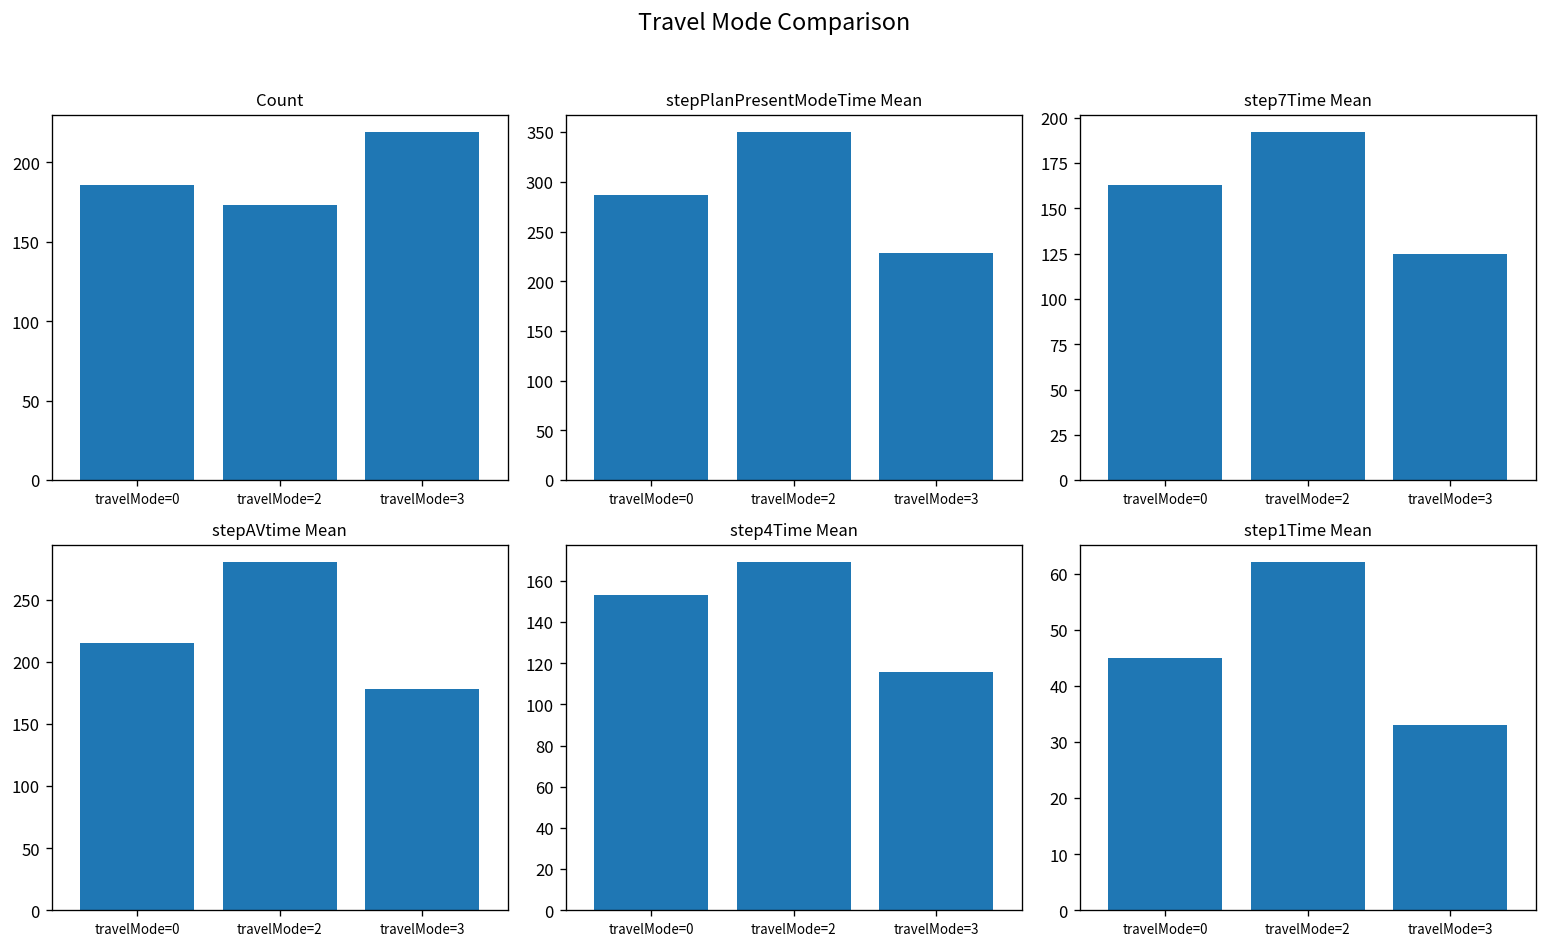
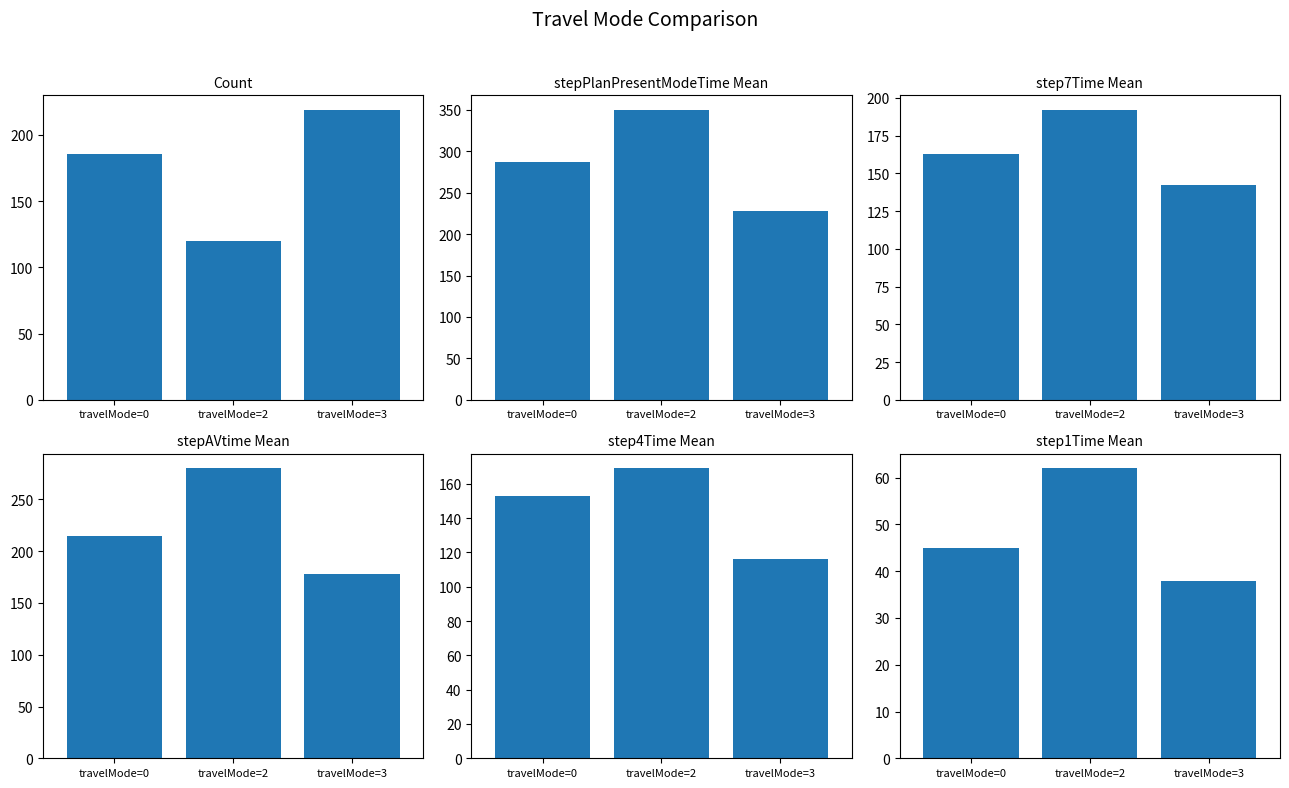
  {
    "Count": {
      "travelMode=0": 186,
-     "travelMode=2": 173,
+     "travelMode=2": 120,
      "travelMode=3": 219
    },
    "stepPlanPresentModeTime Mean": {
      "travelMode=0": 290,
      "travelMode=2": 350,
      "travelMode=3": 230
    },
    "step7Time Mean": {
      "travelMode=0": 163,
      "travelMode=2": 192,
-     "travelMode=3": 125
+     "travelMode=3": 142
    },
    "stepAVtime Mean": {
      "travelMode=0": 215,
      "travelMode=2": 280,
      "travelMode=3": 178
    },
    "step4Time Mean": {
      "travelMode=0": 153,
      "travelMode=2": 169,
      "travelMode=3": 116
    },
    "step1Time Mean": {
      "travelMode=0": 45,
      "travelMode=2": 62,
-     "travelMode=3": 33
+     "travelMode=3": 38
    }
  }
